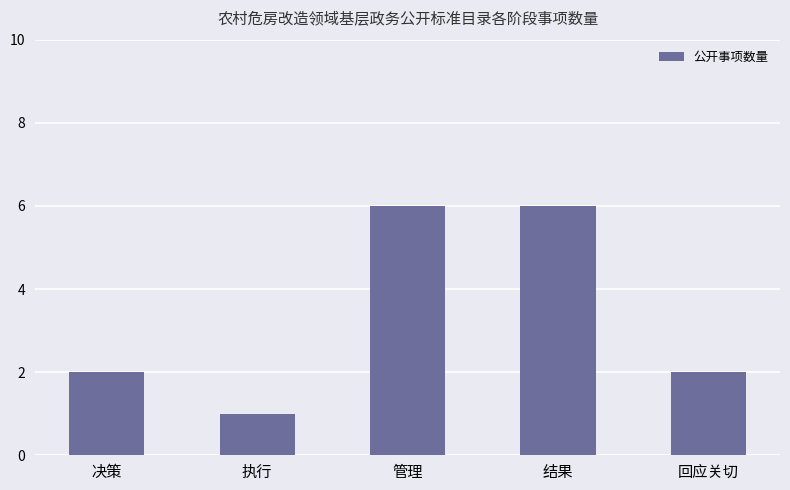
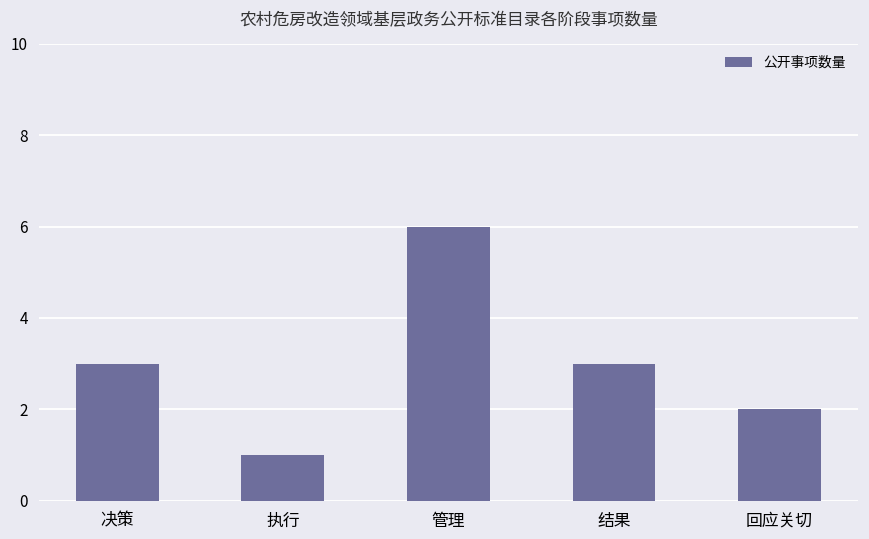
  {
-   "决策": 2,
+   "决策": 3,
    "执行": 1,
    "管理": 6,
-   "结果": 6,
+   "结果": 3,
    "回应关切": 2
  }
